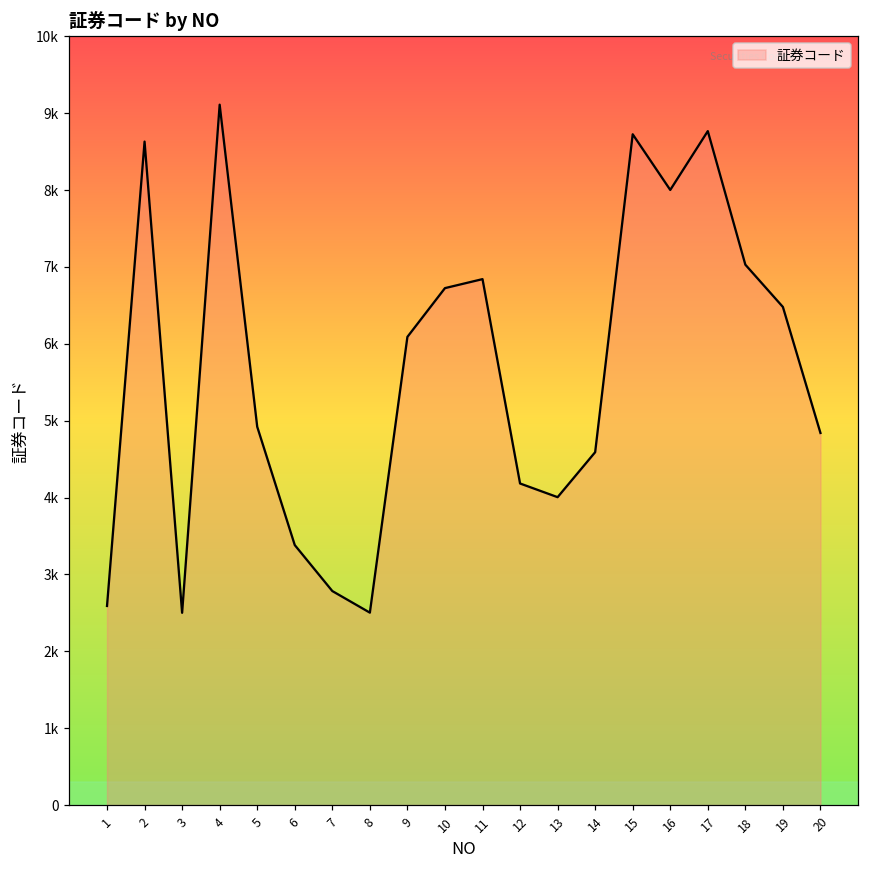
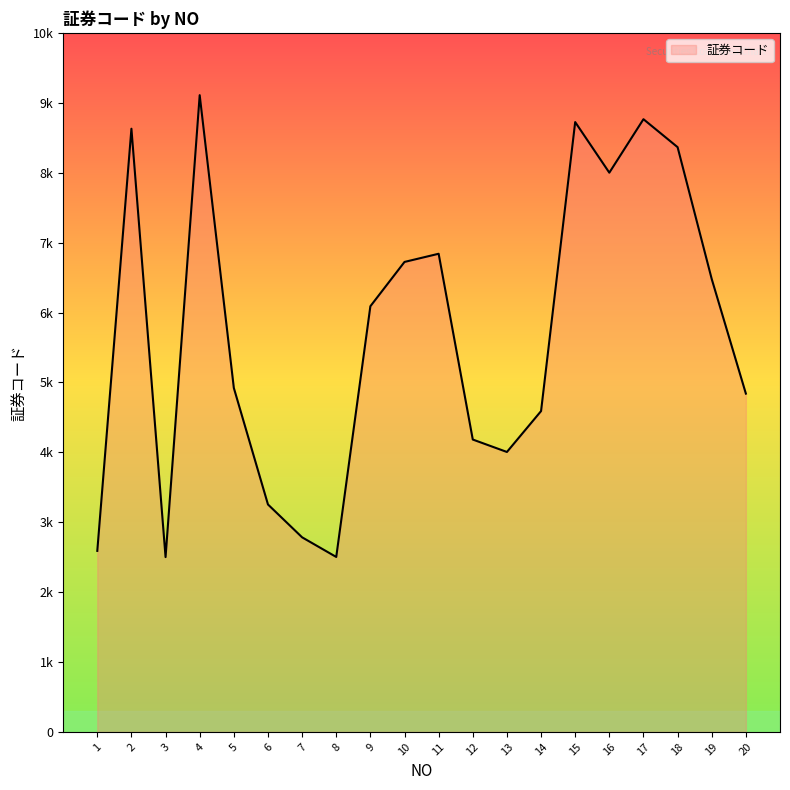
  {
    "1": 2600,
    "2": 8600,
    "3": 2500,
    "4": 9100,
    "5": 4900,
-   "6": 3400,
+   "6": 3300,
    "7": 2800,
    "8": 2500,
    "9": 6100,
    "10": 6700,
    "11": 6800,
    "12": 4200,
    "13": 4000,
    "14": 4600,
    "15": 8700,
    "16": 8000,
    "17": 8800,
-   "18": 7000,
+   "18": 8400,
    "19": 6500,
    "20": 4800
  }
